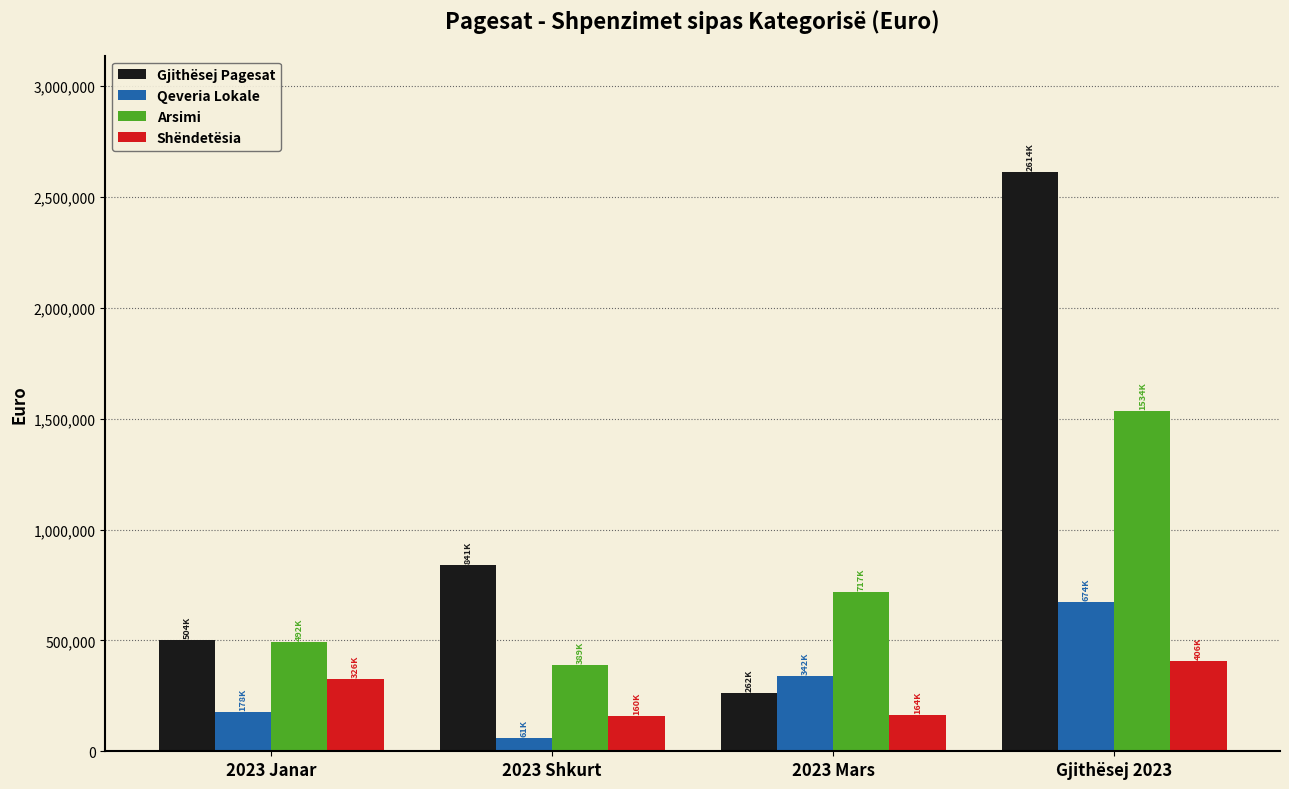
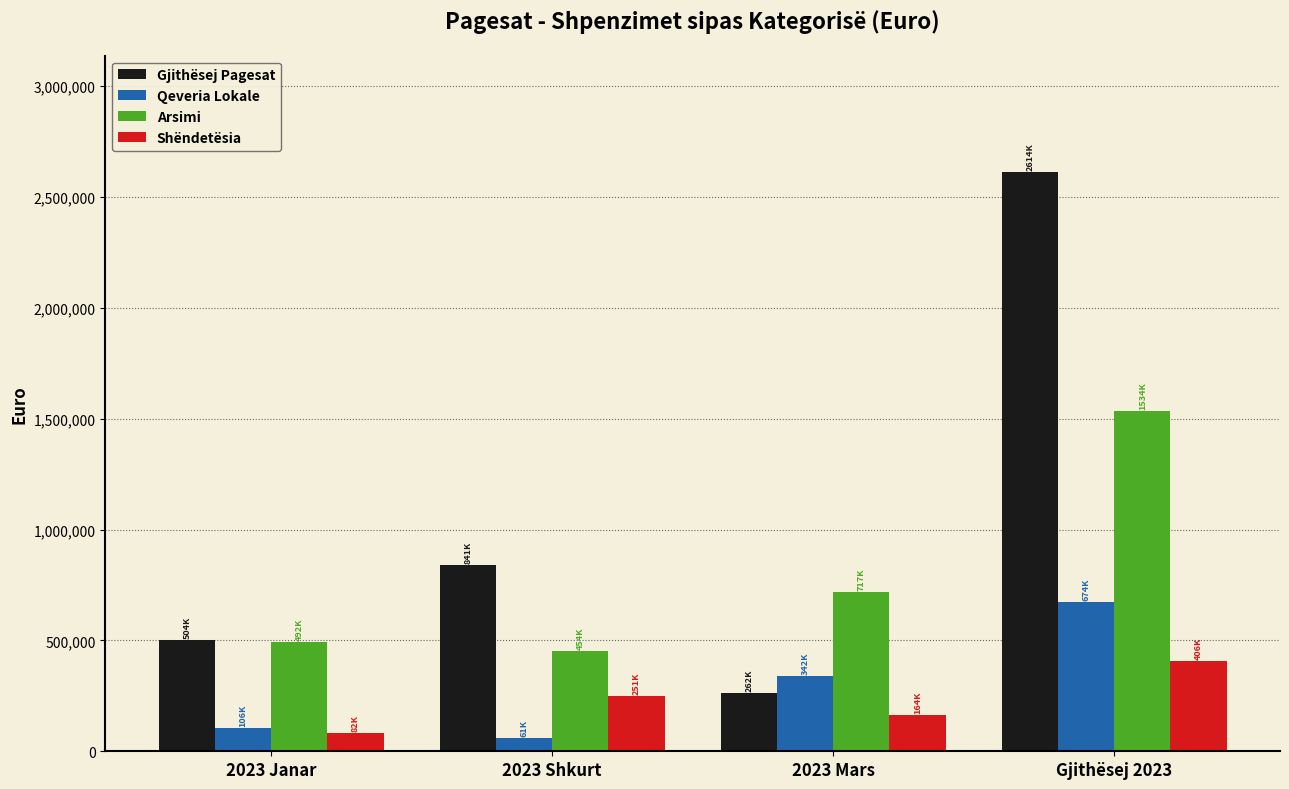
  {
    "Gjithësej Pagesat": {
      "2023 Janar": "504K",
      "2023 Shkurt": "841K",
      "2023 Mars": "262K",
      "Gjithësej 2023": "2614K"
    },
    "Qeveria Lokale": {
-     "2023 Janar": "178K",
+     "2023 Janar": "106K",
      "2023 Shkurt": "61K",
      "2023 Mars": "342K",
      "Gjithësej 2023": "674K"
    },
    "Arsimi": {
      "2023 Janar": "492K",
-     "2023 Shkurt": "389K",
+     "2023 Shkurt": "454K",
      "2023 Mars": "717K",
      "Gjithësej 2023": "1534K"
    },
    "Shëndetësia": {
-     "2023 Janar": "326K",
-     "2023 Shkurt": "160K",
+     "2023 Janar": "82K",
+     "2023 Shkurt": "251K",
      "2023 Mars": "164K",
      "Gjithësej 2023": "406K"
    }
  }
